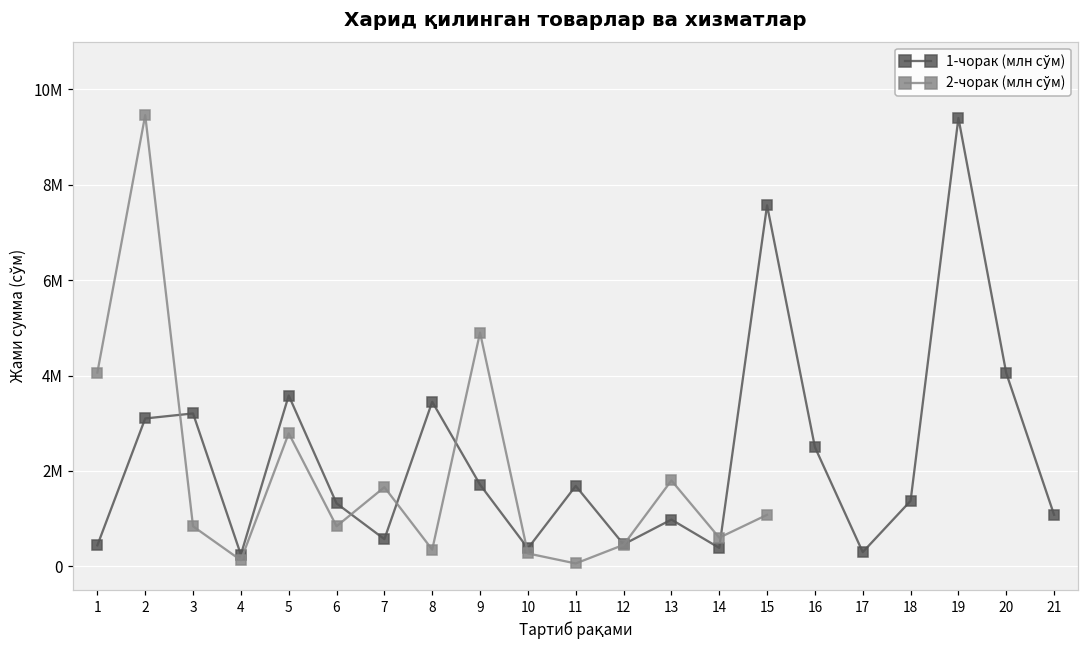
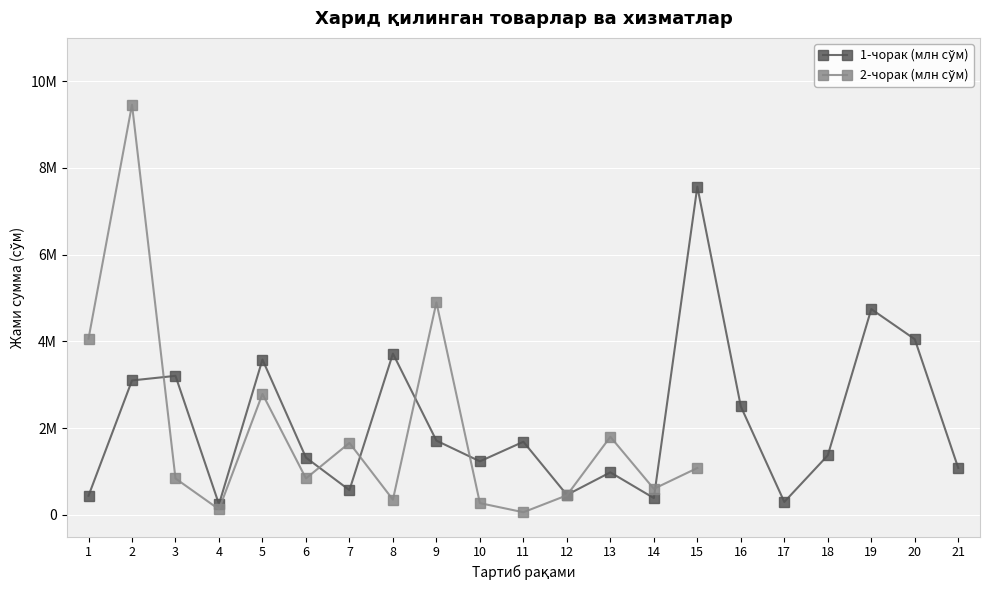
  {
    "1-чорак (млн сўм)": {
      "1": 400000,
      "2": 3100000,
      "3": 3200000,
      "4": 200000,
      "5": 3600000,
      "6": 1300000,
      "7": 600000,
-     "8": 3500000,
+     "8": 3700000,
      "9": 1700000,
-     "10": 400000,
+     "10": 1200000,
      "11": 1700000,
      "13": 1000000,
      "14": 400000,
      "15": 7600000,
      "16": 2500000,
      "17": 300000,
      "18": 1400000,
-     "19": 9400000,
+     "19": 4700000,
      "20": 4100000,
      "21": 1100000
    },
    "2-чорак (млн сўм)": {
      "1": 4100000,
      "2": 9500000,
      "3": 800000,
      "4": 100000,
      "5": 2800000,
      "6": 800000,
      "7": 1700000,
      "8": 400000,
      "9": 4900000,
      "10": 300000,
      "11": 100000,
      "13": 1800000,
      "14": 600000,
      "15": 1100000
    }
  }
